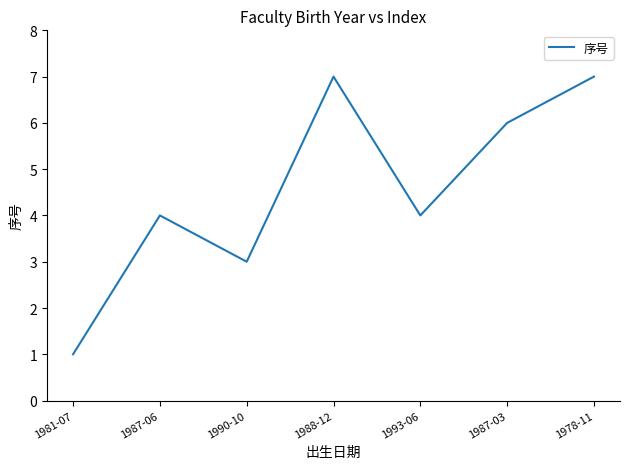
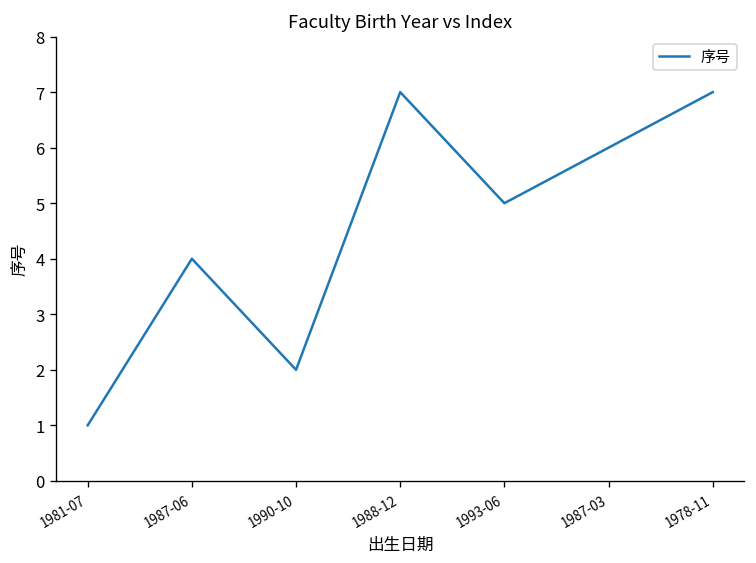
  {
    "1981-07": 1,
    "1987-06": 4,
-   "1990-10": 3,
+   "1990-10": 2,
    "1988-12": 7,
-   "1993-06": 4,
+   "1993-06": 5,
    "1987-03": 6,
    "1978-11": 7
  }
